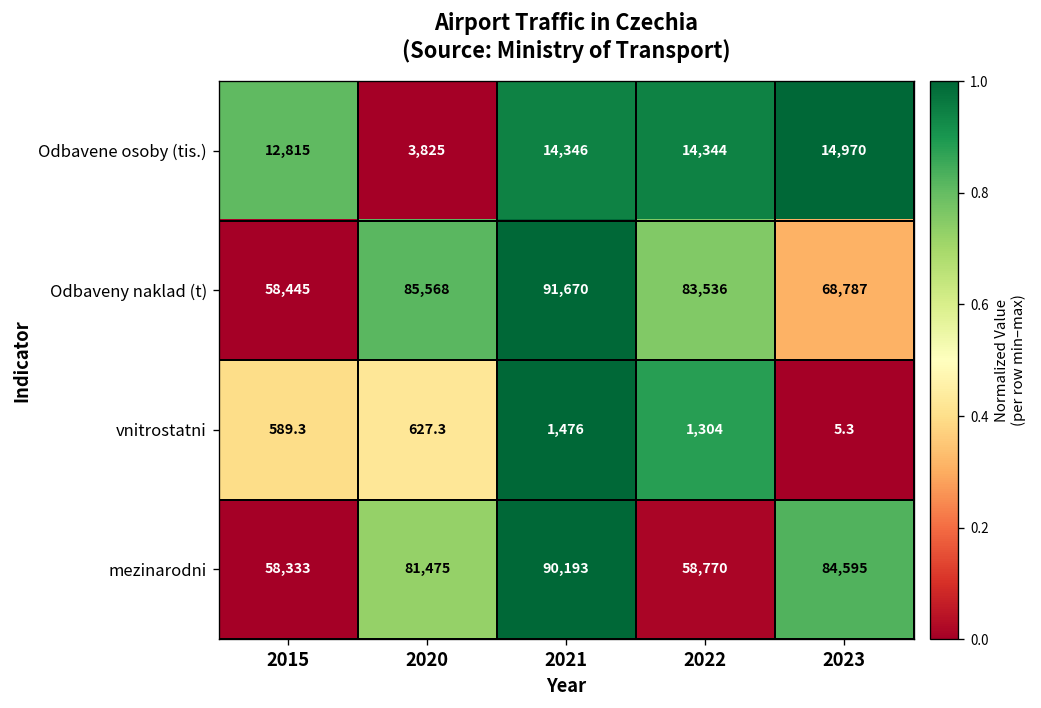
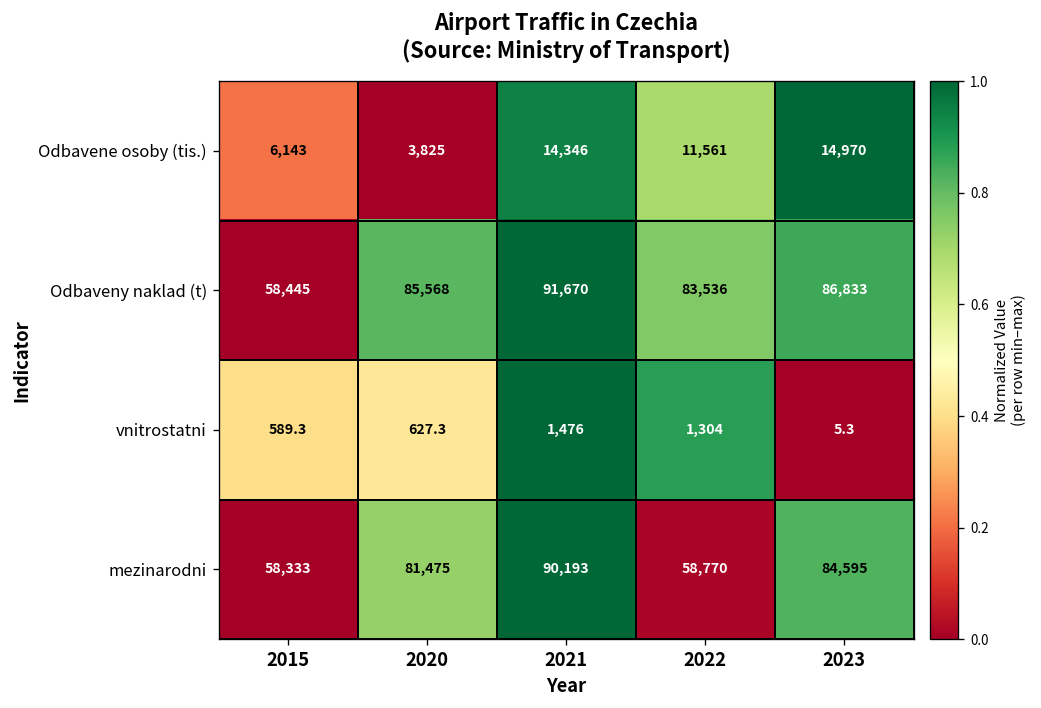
  {
    "Odbavene osoby (tis.)": {
-     "2015": "12,815",
-     "2022": "14,344"
+     "2015": "6,143",
+     "2022": "11,561"
    },
    "Odbaveny naklad (t)": {
-     "2023": "68,787"
+     "2023": "86,833"
    }
  }
